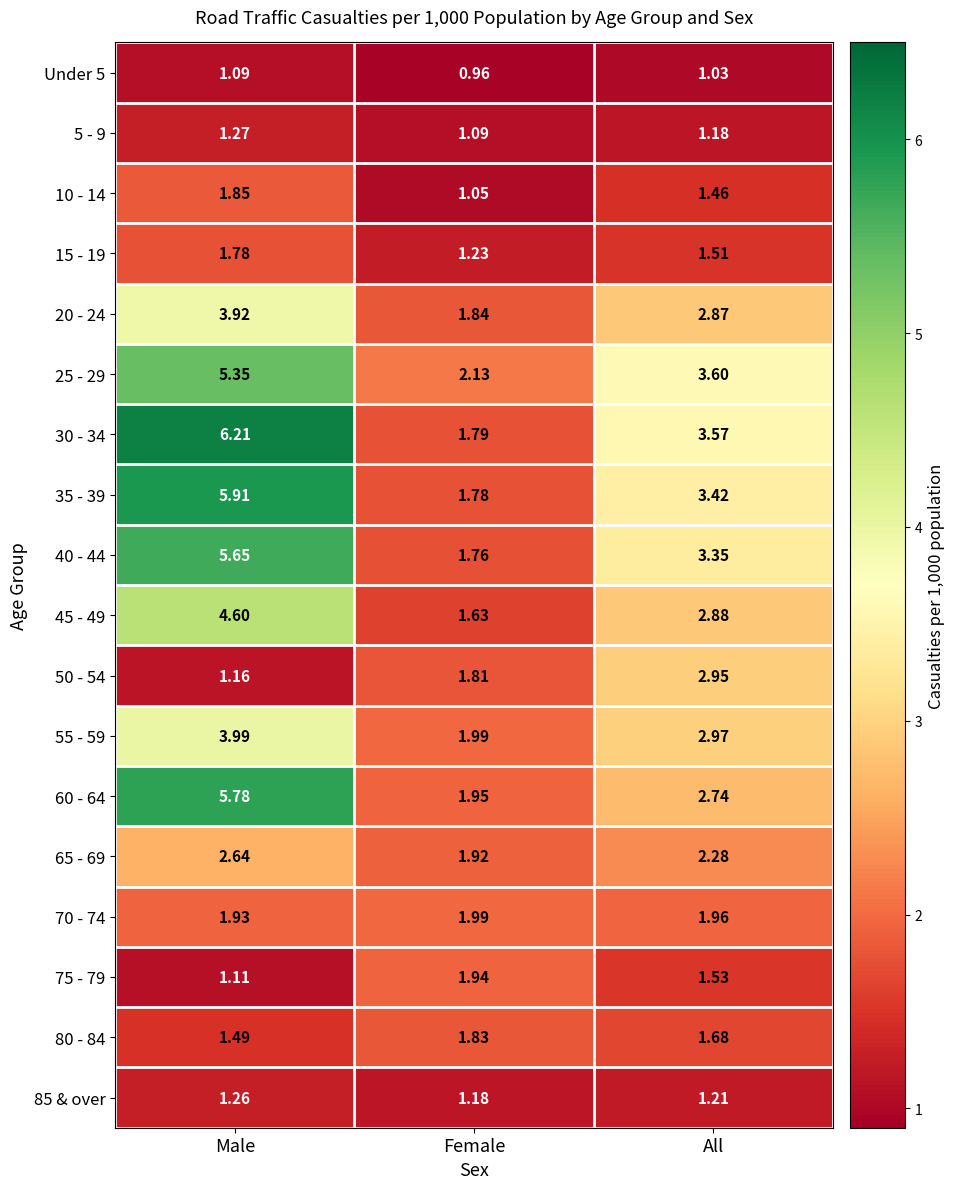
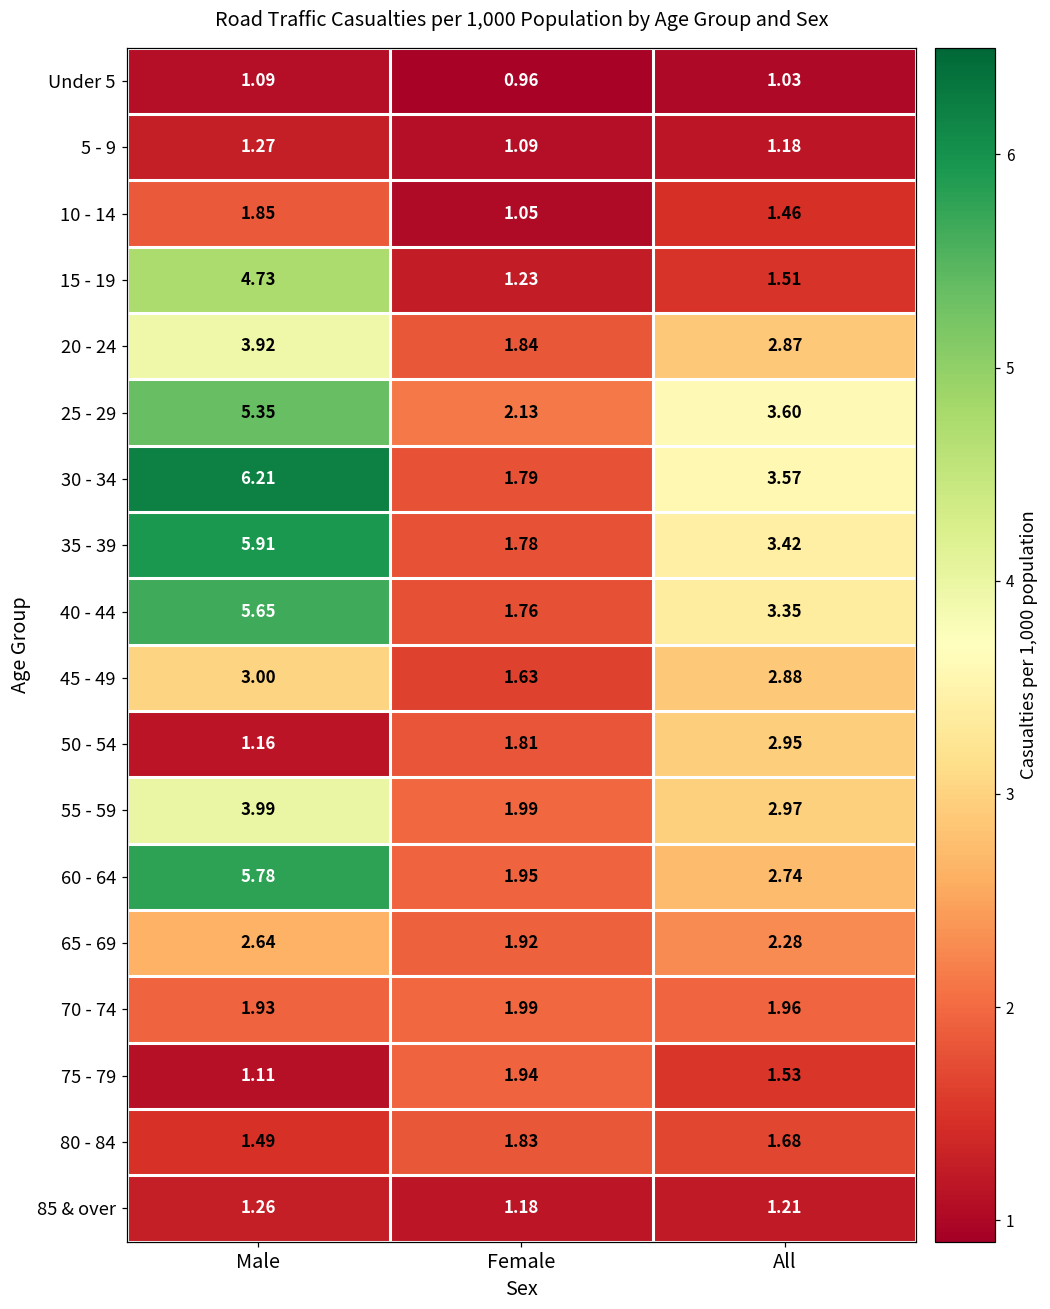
  {
    "Under 5": {
      "Male": 1.09,
      "Female": 0.96,
      "All": 1.03
    },
    "5 - 9": {
      "Male": 1.27,
      "Female": 1.09,
      "All": 1.18
    },
    "10 - 14": {
      "Male": 1.85,
      "Female": 1.05,
      "All": 1.46
    },
    "15 - 19": {
-     "Male": 1.78,
+     "Male": 4.73,
      "Female": 1.23,
      "All": 1.51
    },
    "20 - 24": {
      "Male": 3.92,
      "Female": 1.84,
      "All": 2.87
    },
    "25 - 29": {
      "Male": 5.35,
      "Female": 2.13,
      "All": 3.60
    },
    "30 - 34": {
      "Male": 6.21,
      "Female": 1.79,
      "All": 3.57
    },
    "35 - 39": {
      "Male": 5.91,
      "Female": 1.78,
      "All": 3.42
    },
    "40 - 44": {
      "Male": 5.65,
      "Female": 1.76,
      "All": 3.35
    },
    "45 - 49": {
-     "Male": 4.60,
+     "Male": 3.00,
      "Female": 1.63,
      "All": 2.88
    },
    "50 - 54": {
      "Male": 1.16,
      "Female": 1.81,
      "All": 2.95
    },
    "55 - 59": {
      "Male": 3.99,
      "Female": 1.99,
      "All": 2.97
    },
    "60 - 64": {
      "Male": 5.78,
      "Female": 1.95,
      "All": 2.74
    },
    "65 - 69": {
      "Male": 2.64,
      "Female": 1.92,
      "All": 2.28
    },
    "70 - 74": {
      "Male": 1.93,
      "Female": 1.99,
      "All": 1.96
    },
    "75 - 79": {
      "Male": 1.11,
      "Female": 1.94,
      "All": 1.53
    },
    "80 - 84": {
      "Male": 1.49,
      "Female": 1.83,
      "All": 1.68
    },
    "85 & over": {
      "Male": 1.26,
      "Female": 1.18,
      "All": 1.21
    }
  }
